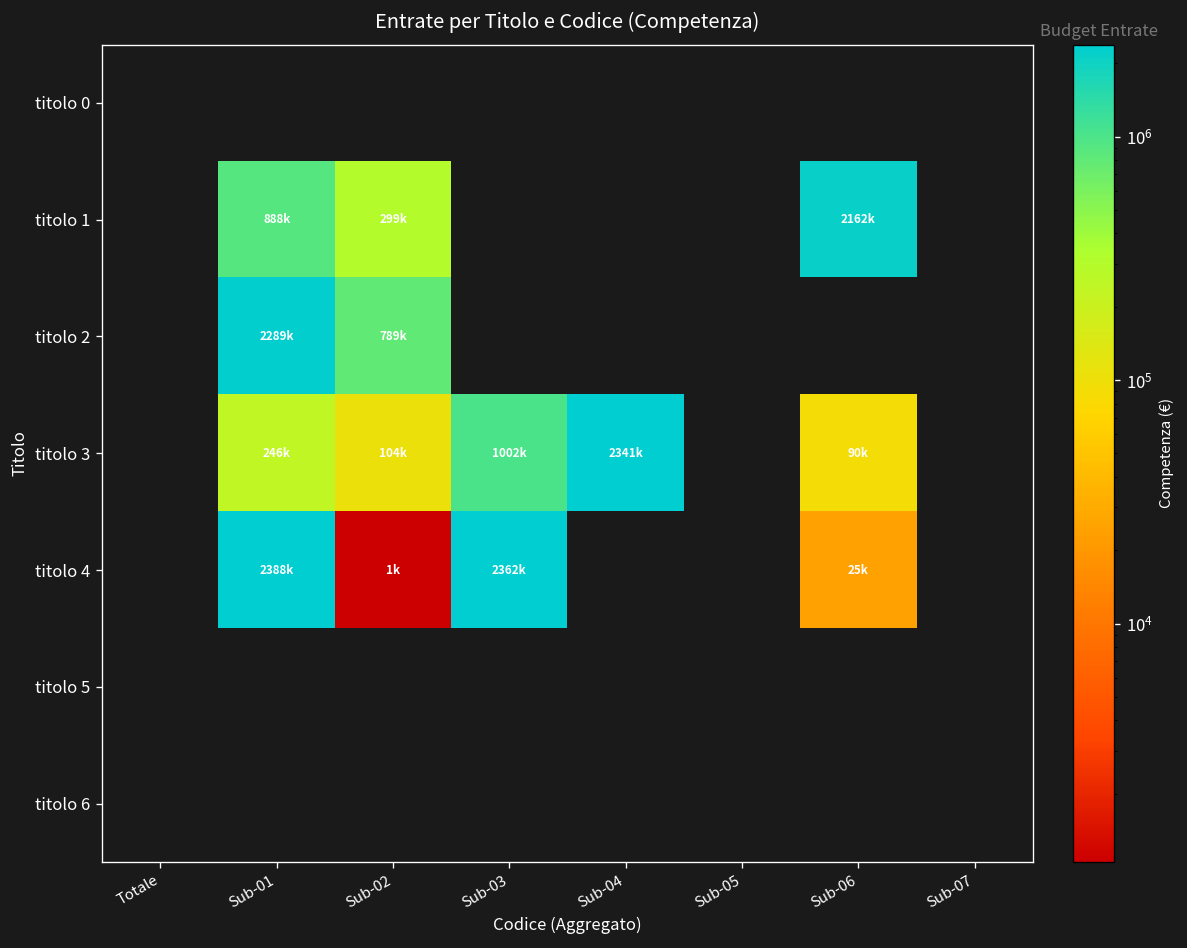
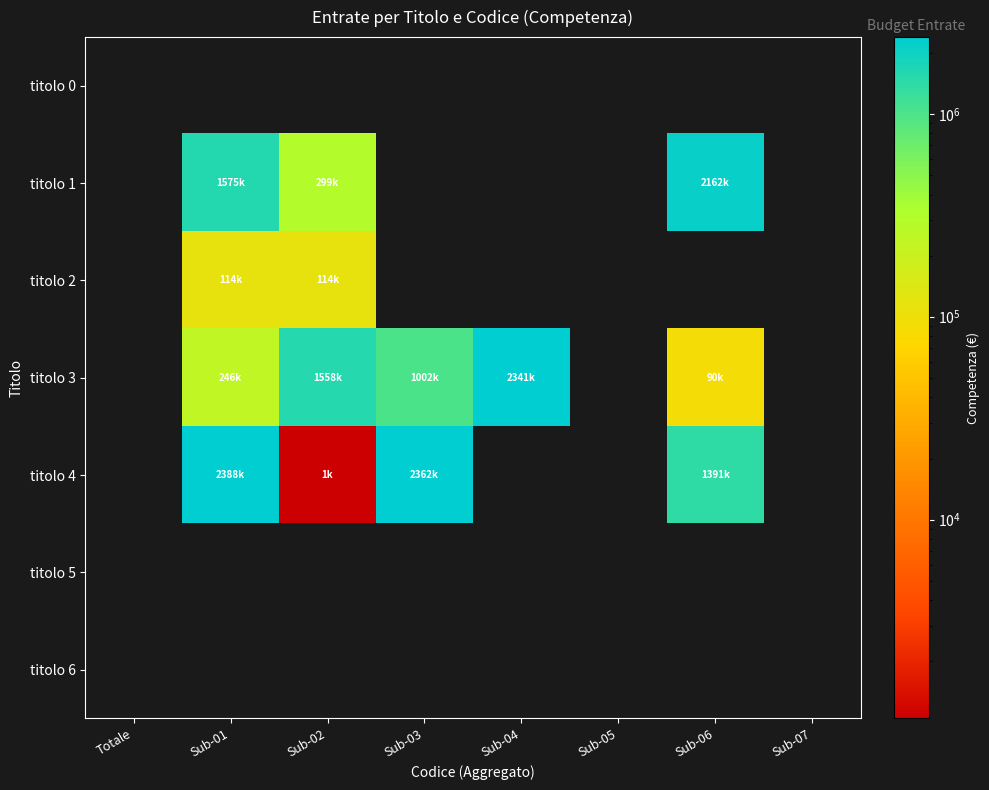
  {
    "titolo 1": {
-     "Sub-01": "888k",
+     "Sub-01": "1575k",
      "Sub-02": "299k",
      "Sub-06": "2162k"
    },
    "titolo 2": {
-     "Sub-01": "2289k",
-     "Sub-02": "789k"
+     "Sub-01": "114k",
+     "Sub-02": "114k"
    },
    "titolo 3": {
      "Sub-01": "246k",
-     "Sub-02": "104k",
+     "Sub-02": "1558k",
      "Sub-03": "1002k",
      "Sub-04": "2341k",
      "Sub-06": "90k"
    },
    "titolo 4": {
      "Sub-01": "2388k",
      "Sub-02": "1k",
      "Sub-03": "2362k",
-     "Sub-06": "25k"
+     "Sub-06": "1391k"
    }
  }
